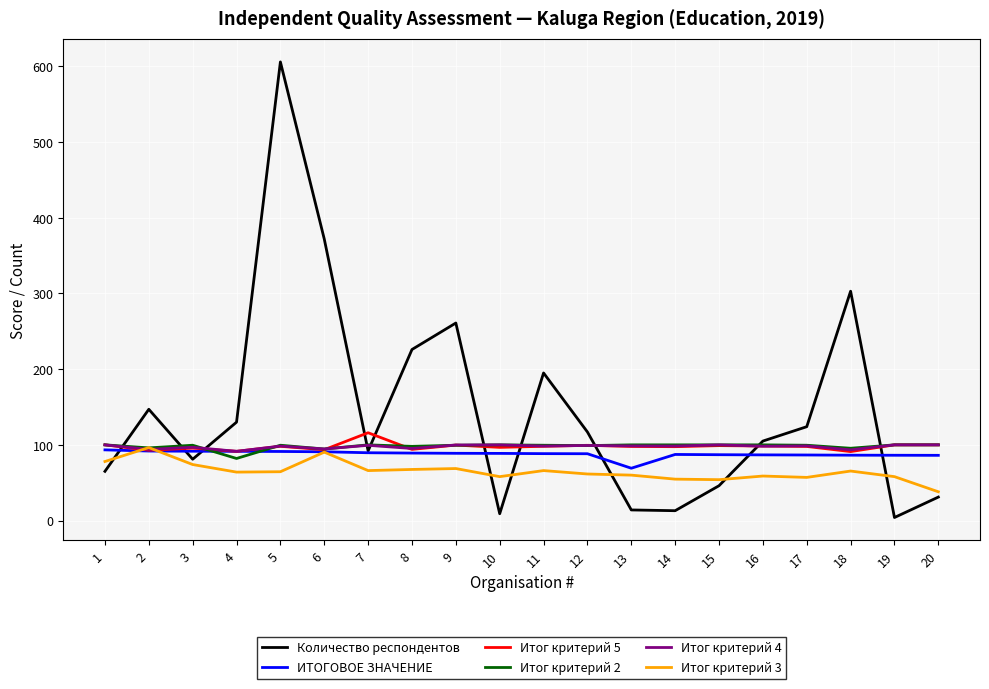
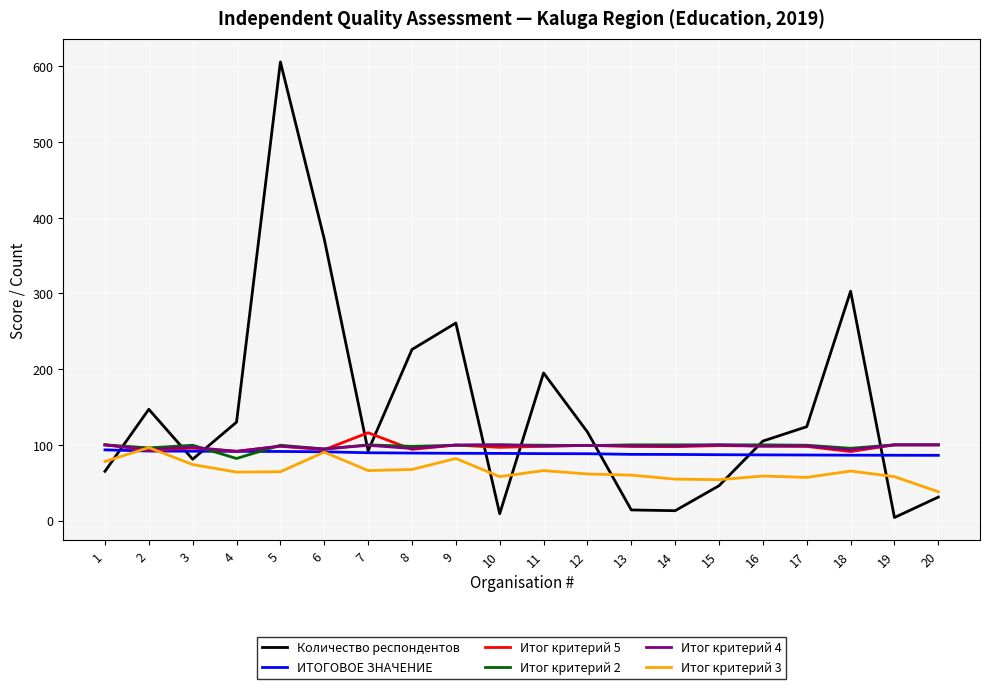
  {
    "Количество респондентов": {
      "1": 70,
      "2": 150,
      "3": 80,
      "4": 130,
      "5": 610,
      "6": 370,
      "8": 230,
      "9": 260,
      "10": 10,
      "11": 200,
      "12": 120,
      "13": 10,
      "14": 10,
      "15": 50,
      "16": 110,
      "17": 120,
      "18": 300,
      "19": 0,
      "20": 30
    },
    "ИТОГОВОЕ ЗНАЧЕНИЕ": {
      "1": 90,
      "3": 90,
      "5": 90,
      "8": 90,
      "9": 90,
      "10": 90,
      "11": 90,
      "12": 90,
-     "13": 70,
+     "13": 90,
      "14": 90,
      "15": 90,
      "16": 90,
      "17": 90,
      "18": 90,
      "19": 90,
      "20": 90
    },
    "Итог критерий 5": {
      "7": 120
    },
    "Итог критерий 2": {
      "4": 80
    },
    "Итог критерий 3": {
      "1": 80,
      "3": 70,
      "4": 60,
      "5": 60,
      "7": 70,
      "8": 70,
-     "9": 70,
+     "9": 80,
      "10": 60,
      "11": 70,
      "12": 60,
      "13": 60,
      "14": 50,
      "15": 50,
      "16": 60,
      "17": 60,
      "18": 70,
      "19": 60,
      "20": 40
    }
  }
